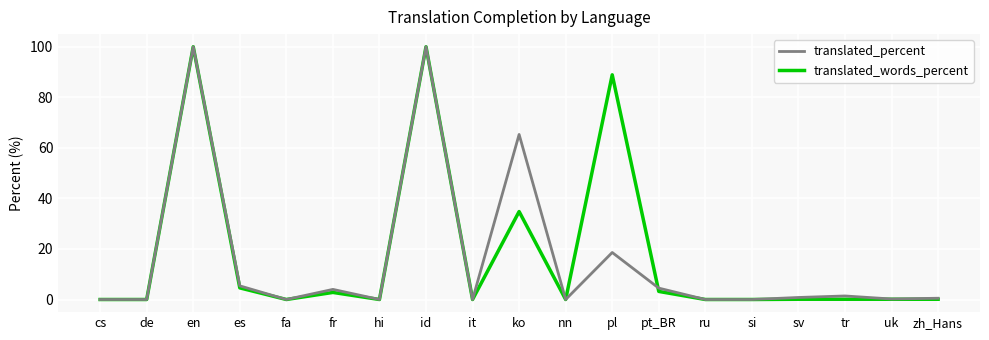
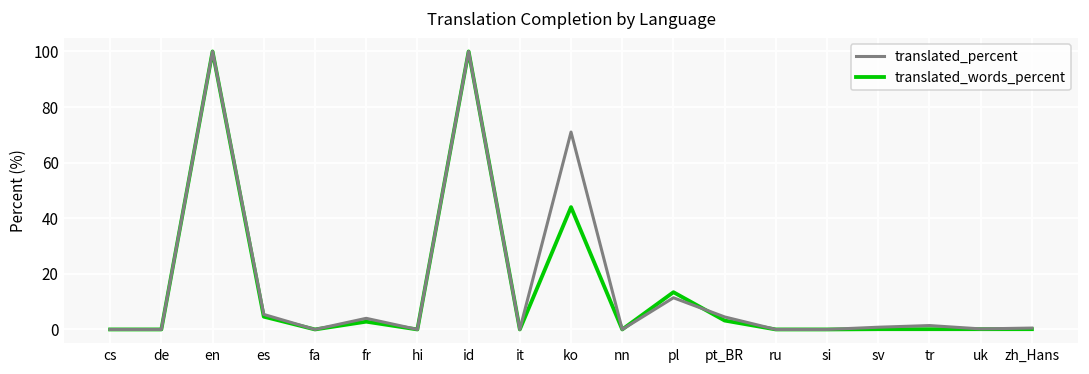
  {
    "translated_percent": {
      "fr": 4,
-     "ko": 65,
-     "pl": 19,
+     "ko": 71,
+     "pl": 11,
      "pt_BR": 5,
      "tr": 1
    },
    "translated_words_percent": {
      "fr": 3,
-     "ko": 35,
-     "pl": 89,
+     "ko": 44,
+     "pl": 13,
      "pt_BR": 3,
      "tr": 0
    }
  }
